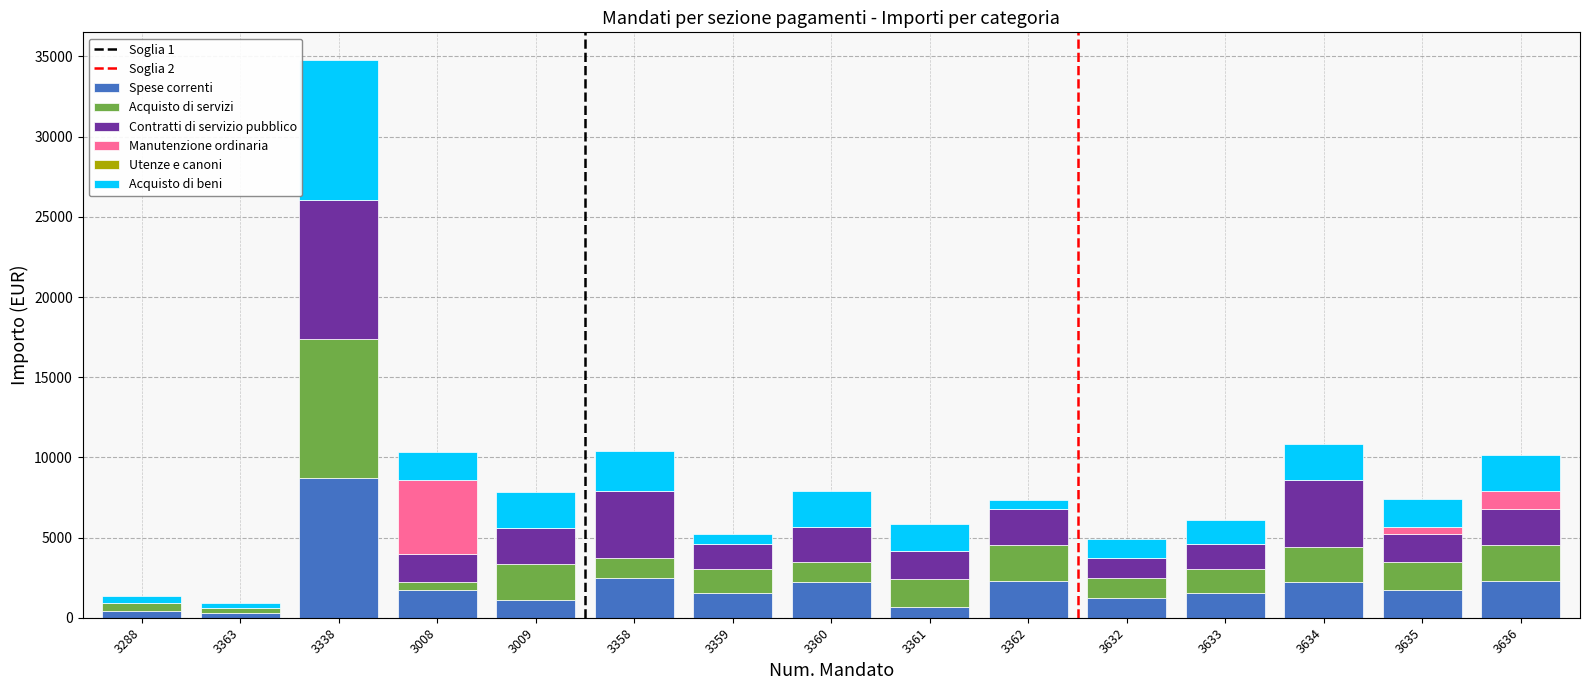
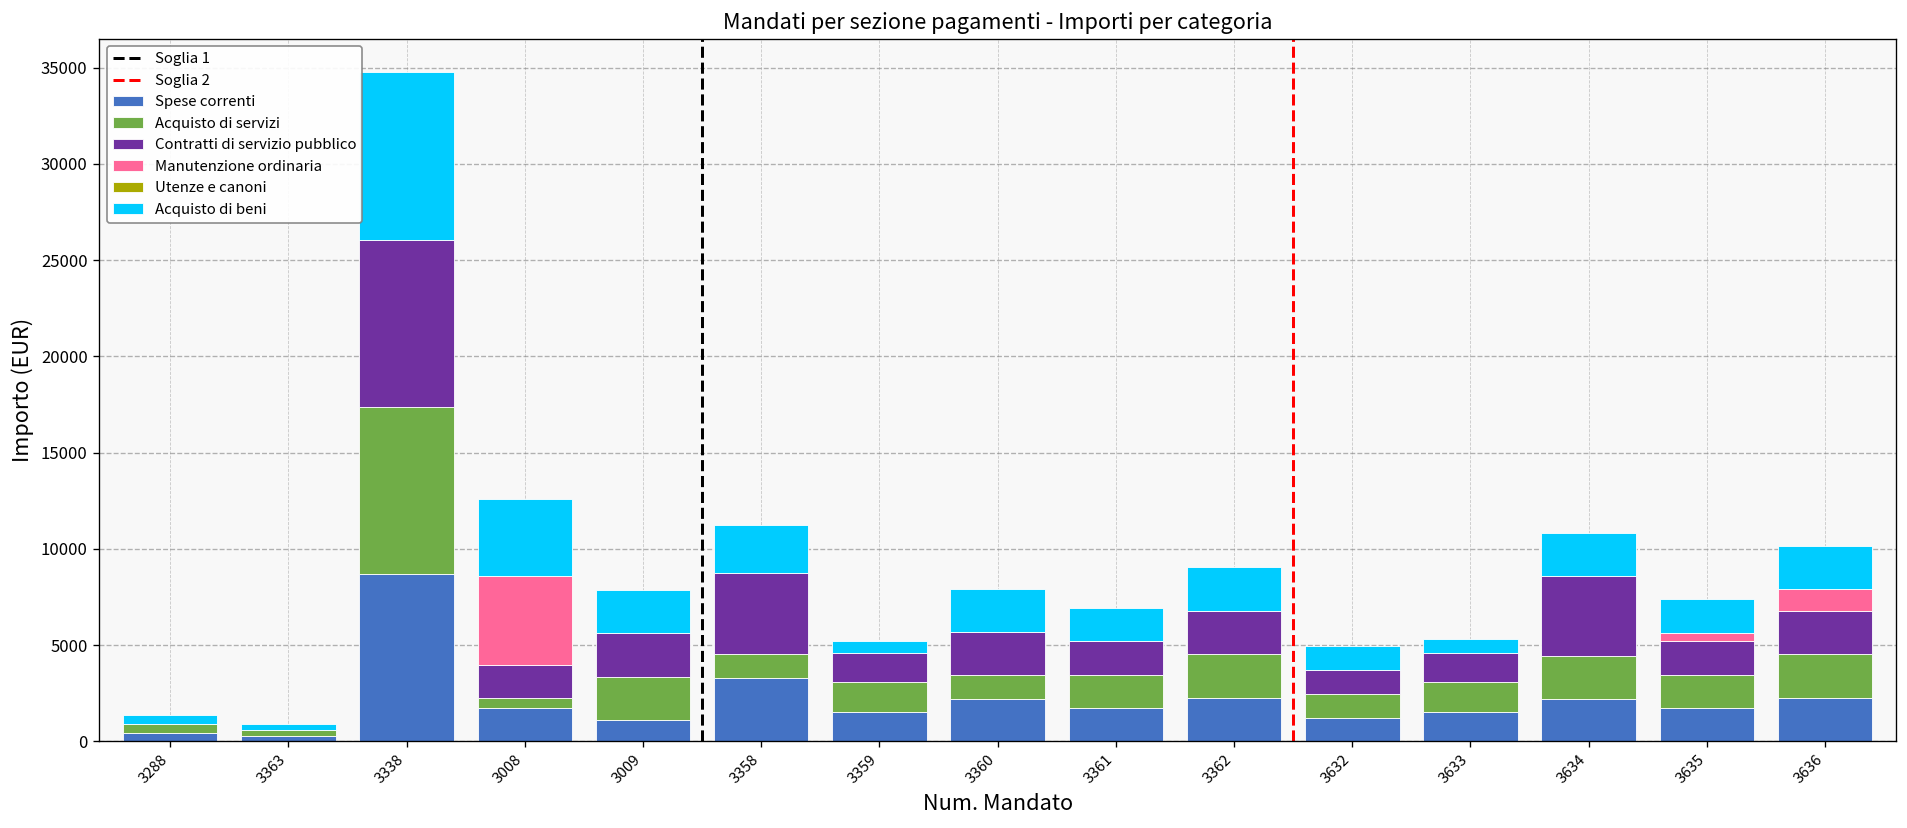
  {
    "Spese correnti": {
      "3288": 500,
      "3363": 300,
      "3338": 8700,
      "3008": 1700,
      "3009": 1100,
-     "3358": 2500,
+     "3358": 3300,
      "3359": 1500,
      "3360": 2200,
-     "3361": 700,
+     "3361": 1700,
      "3362": 2300,
      "3632": 1200,
      "3633": 1500,
      "3634": 2200,
      "3635": 1700,
      "3636": 2300
    },
    "Acquisto di servizi": {
      "3288": 500,
      "3363": 300,
      "3338": 8700,
      "3008": 500,
      "3009": 2300,
      "3358": 1200,
      "3359": 1500,
      "3360": 1200,
      "3361": 1700,
      "3362": 2300,
      "3632": 1200,
      "3633": 1500,
      "3634": 2200,
      "3635": 1700,
      "3636": 2300
    },
    "Contratti di servizio pubblico": {
      "3288": 0,
      "3363": 0,
      "3338": 8700,
      "3008": 1700,
      "3009": 2300,
      "3358": 4200,
      "3359": 1500,
      "3360": 2200,
      "3361": 1700,
      "3362": 2300,
      "3632": 1200,
      "3633": 1500,
      "3634": 4200,
      "3635": 1700,
      "3636": 2300
    },
    "Utenze e canoni": {
      "3288": 0,
      "3363": 0,
      "3338": 0,
      "3009": 0,
      "3358": 0,
      "3359": 0,
      "3360": 0,
      "3361": 0,
      "3362": 0,
      "3632": 0,
      "3633": 0,
      "3634": 0
    },
    "Acquisto di beni": {
      "3288": 500,
      "3363": 300,
      "3338": 8700,
-     "3008": 1700,
+     "3008": 4000,
      "3009": 2300,
      "3358": 2500,
      "3359": 600,
      "3360": 2200,
      "3361": 1700,
-     "3362": 500,
+     "3362": 2300,
      "3632": 1200,
-     "3633": 1500,
+     "3633": 700,
      "3634": 2200,
      "3635": 1700,
      "3636": 2300
    }
  }
